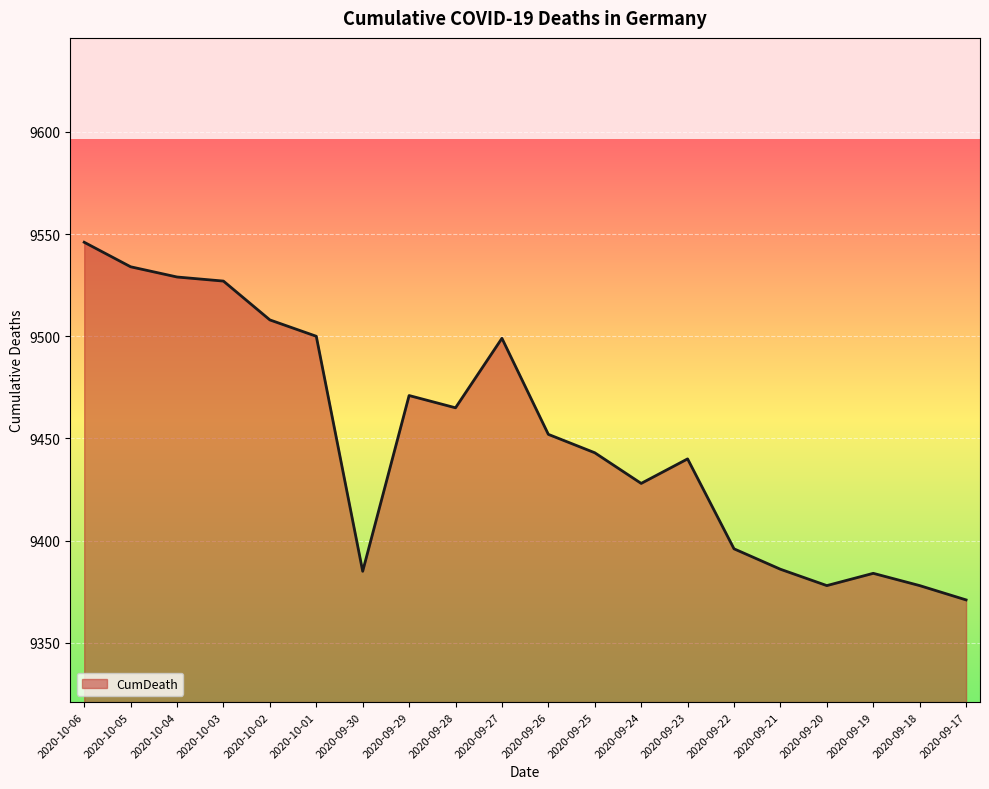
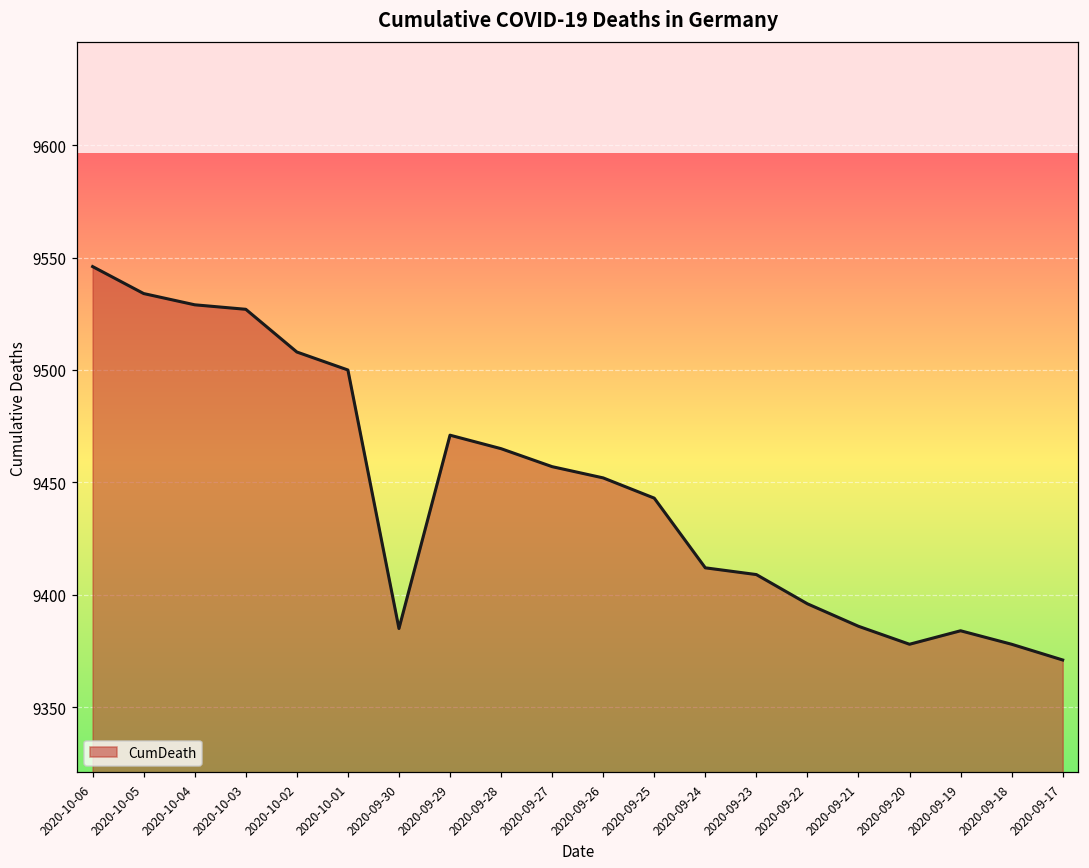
  {
    "2020-10-06": 9546,
    "2020-10-05": 9534,
    "2020-10-04": 9529,
    "2020-10-03": 9527,
    "2020-10-02": 9508,
    "2020-10-01": 9500,
    "2020-09-30": 9385,
    "2020-09-29": 9471,
    "2020-09-28": 9465,
-   "2020-09-27": 9499,
+   "2020-09-27": 9457,
    "2020-09-26": 9452,
    "2020-09-25": 9443,
-   "2020-09-24": 9428,
-   "2020-09-23": 9440,
+   "2020-09-24": 9412,
+   "2020-09-23": 9409,
    "2020-09-22": 9396,
    "2020-09-21": 9386,
    "2020-09-20": 9378,
    "2020-09-19": 9384,
    "2020-09-18": 9378,
    "2020-09-17": 9371
  }
